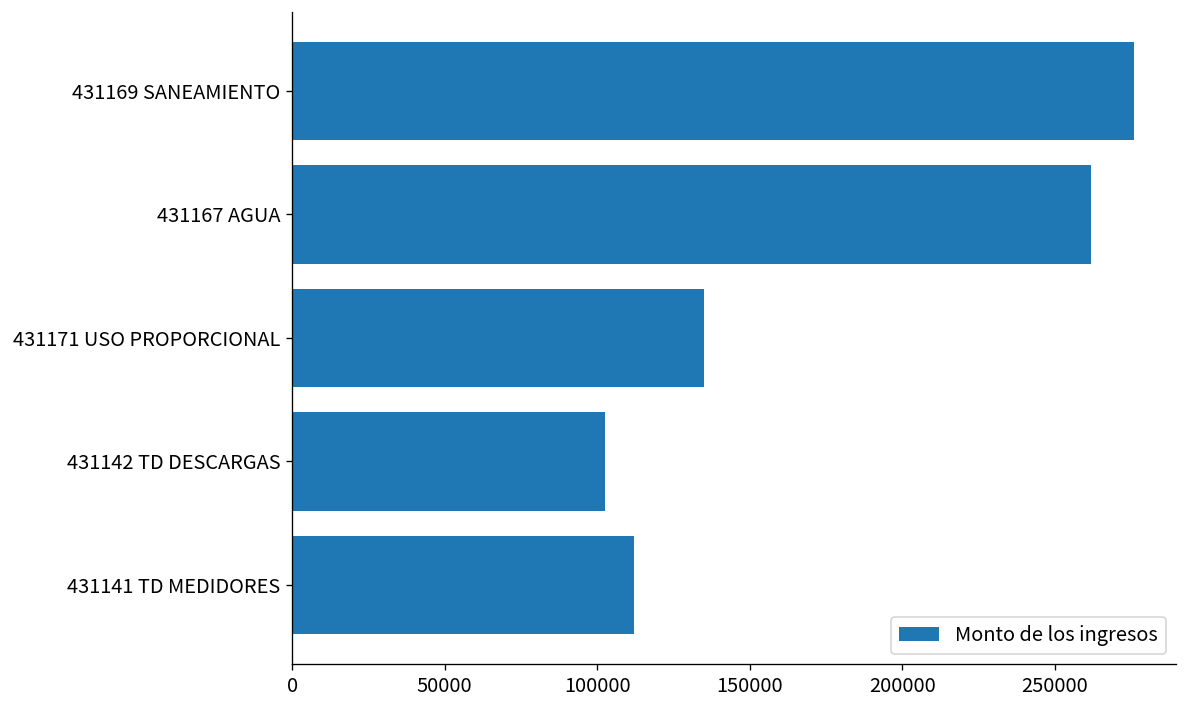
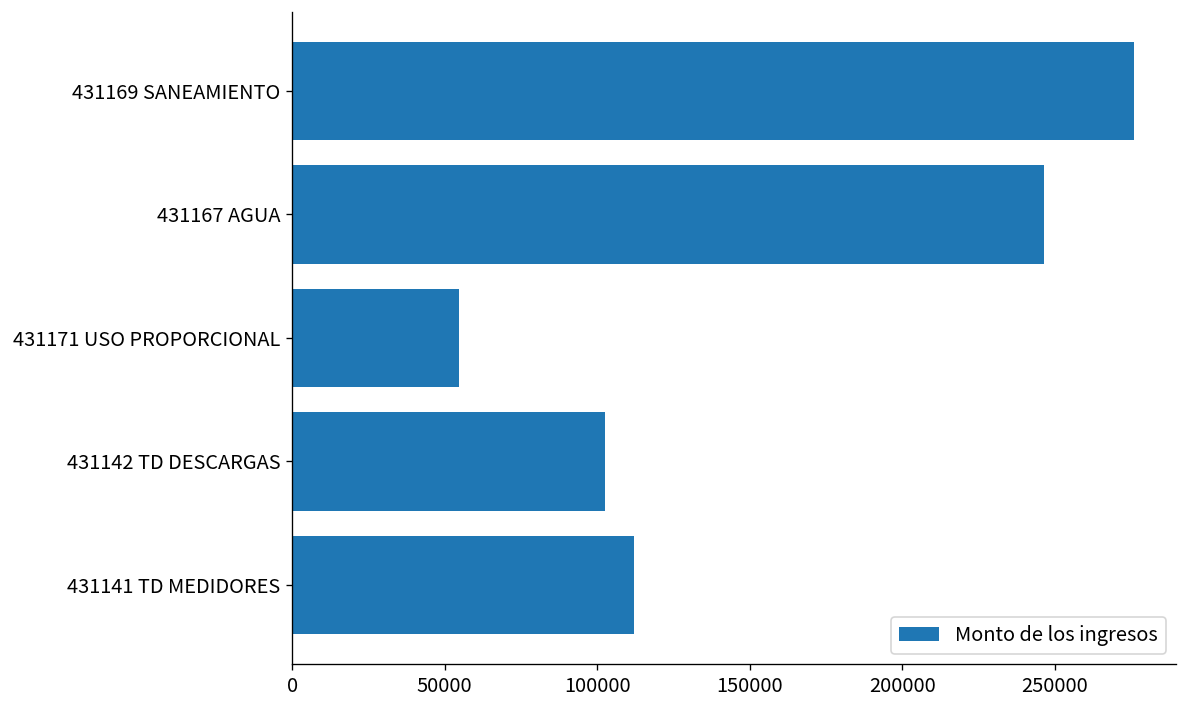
  {
    "431169 SANEAMIENTO": 276000,
-   "431167 AGUA": 262000,
-   "431171 USO PROPORCIONAL": 135000,
+   "431167 AGUA": 247000,
+   "431171 USO PROPORCIONAL": 55000,
    "431142 TD DESCARGAS": 103000,
    "431141 TD MEDIDORES": 112000
  }
